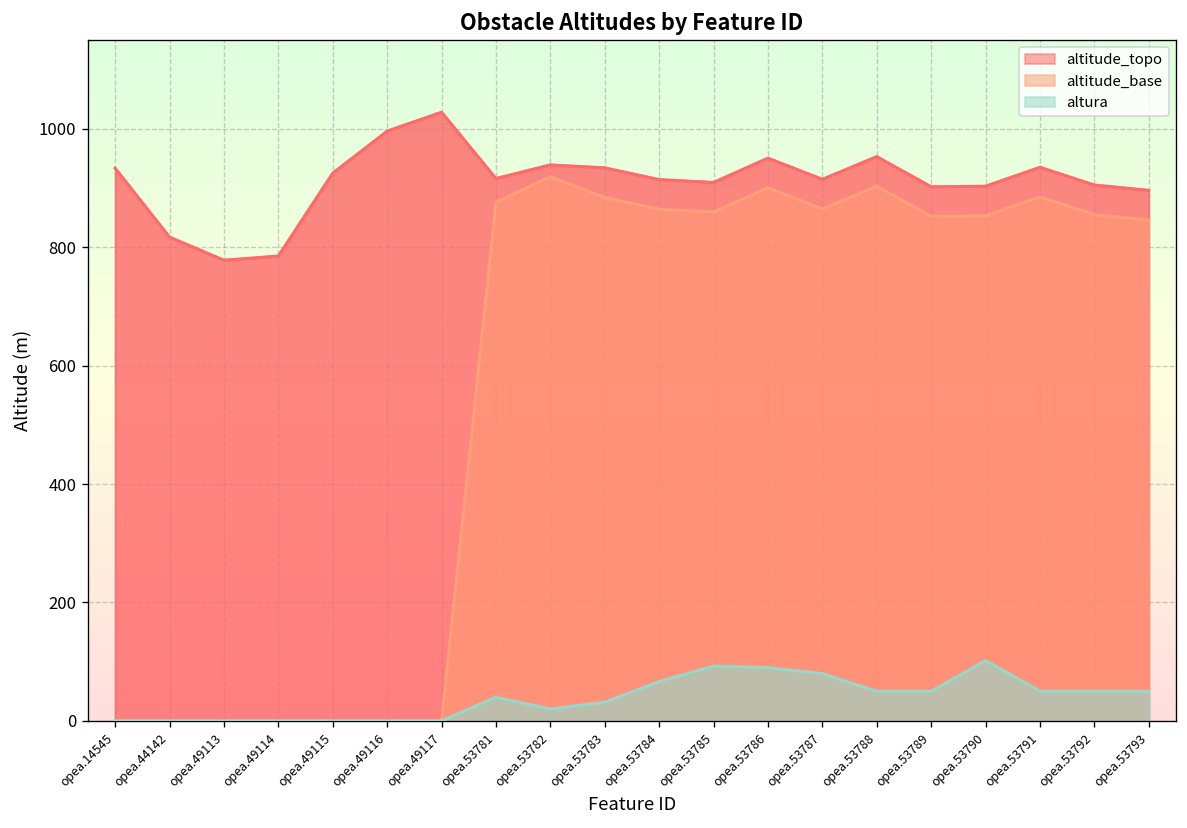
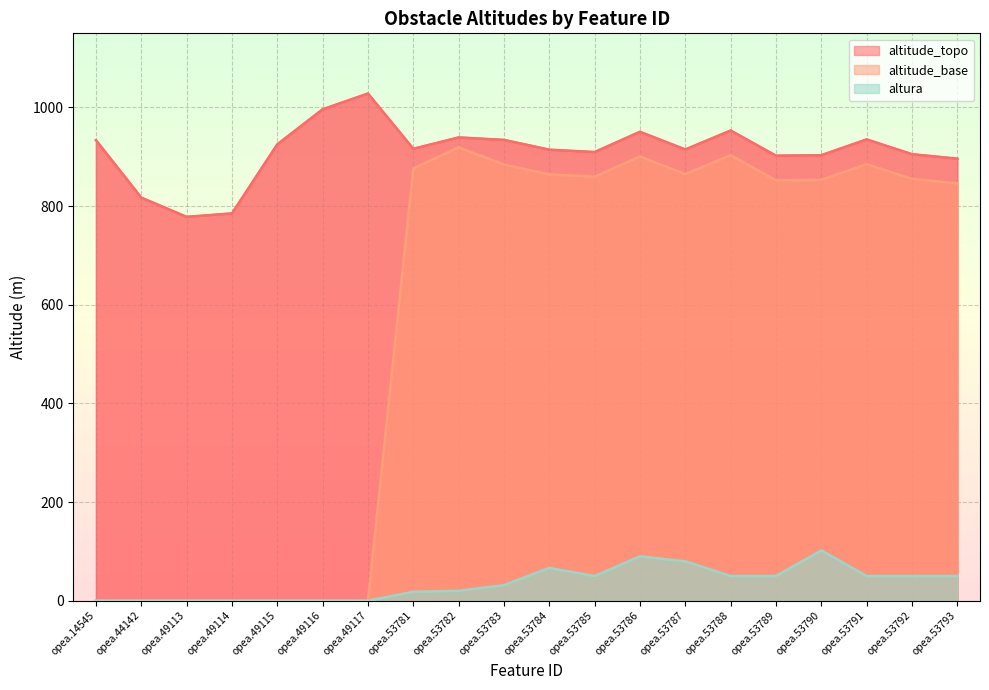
  {
    "altura": {
-     "opea.53781": 40,
+     "opea.53781": 20,
      "opea.53782": 20,
      "opea.53783": 30,
      "opea.53784": 70,
-     "opea.53785": 90,
+     "opea.53785": 50,
      "opea.53786": 90,
      "opea.53787": 80,
      "opea.53788": 50,
      "opea.53789": 50,
      "opea.53790": 100,
      "opea.53791": 50,
      "opea.53792": 50,
      "opea.53793": 50
    }
  }
